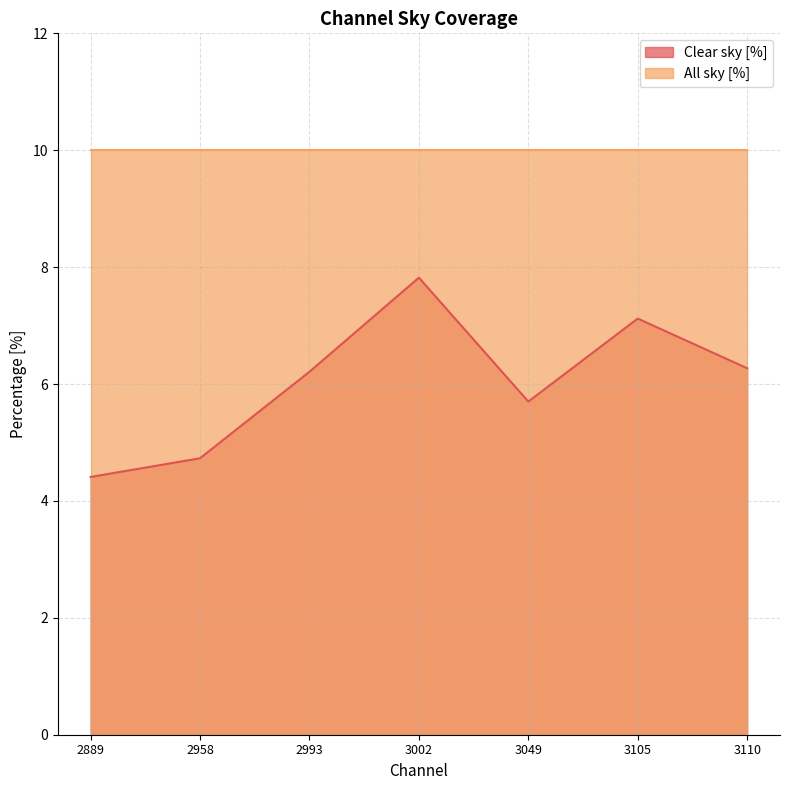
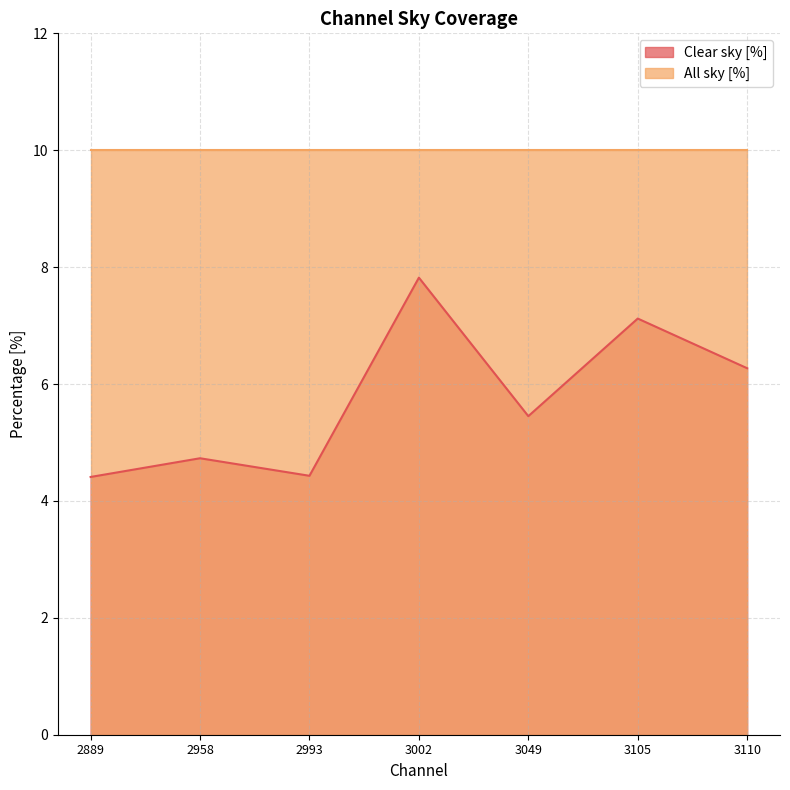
  {
    "Clear sky [%]": {
      "2889": 4.4,
      "2958": 4.7,
-     "2993": 6.2,
+     "2993": 4.4,
      "3002": 7.8,
-     "3049": 5.7,
+     "3049": 5.5,
      "3105": 7.1,
      "3110": 6.3
    },
    "All sky [%]": {
      "2889": 10.0,
      "2958": 10.0,
      "2993": 10.0,
      "3002": 10.0,
      "3049": 10.0,
      "3105": 10.0,
      "3110": 10.0
    }
  }
